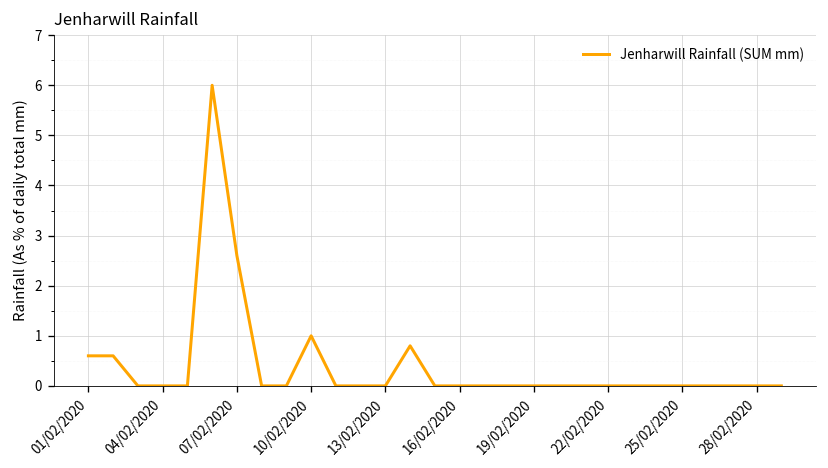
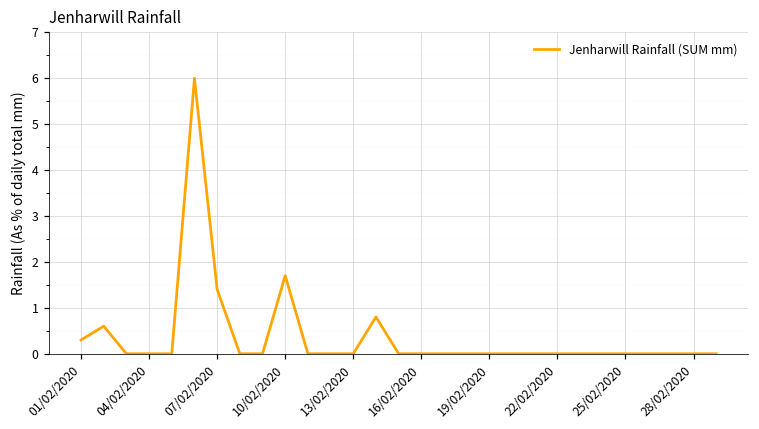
  {
-   "01/02/2020": 0.6,
+   "01/02/2020": 0.3,
    "04/02/2020": 0.0,
-   "07/02/2020": 2.6,
-   "10/02/2020": 1.0,
+   "07/02/2020": 1.4,
+   "10/02/2020": 1.7,
    "13/02/2020": 0.0,
    "16/02/2020": 0.0,
    "19/02/2020": 0.0,
    "22/02/2020": 0.0,
    "25/02/2020": 0.0,
    "28/02/2020": 0.0
  }
